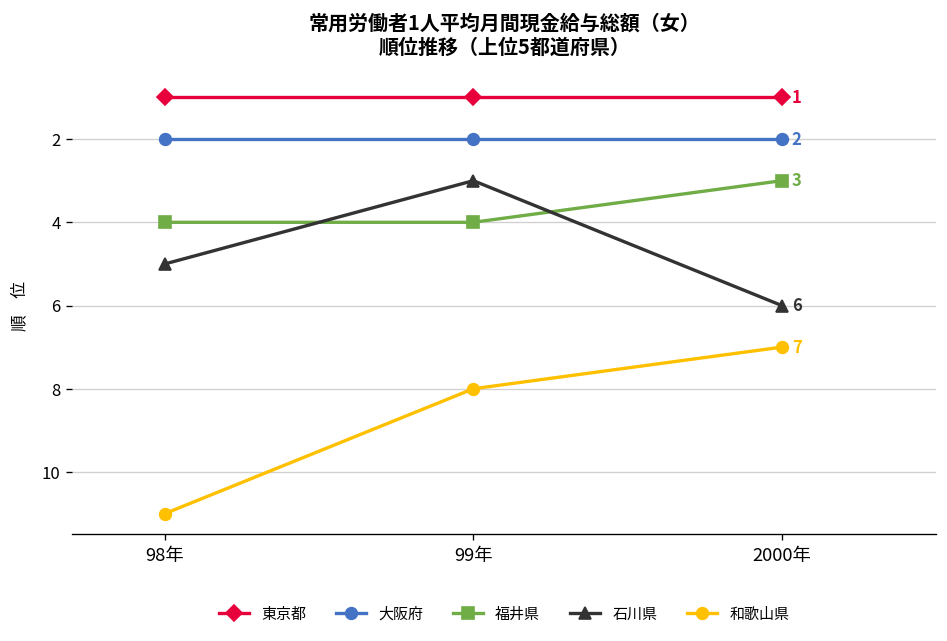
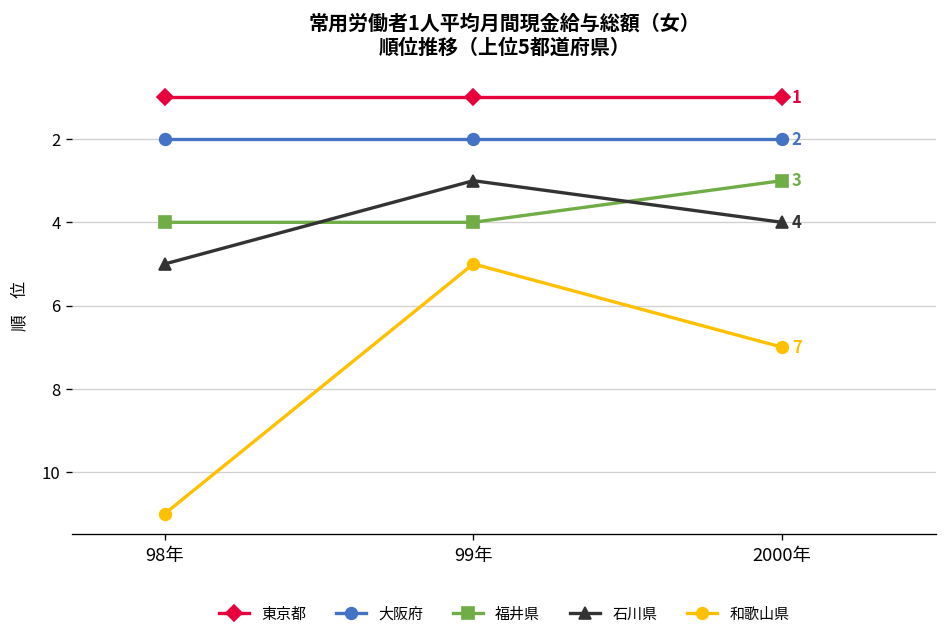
  {
    "東京都": {
      "2000年": 1
    },
    "大阪府": {
      "2000年": 2
    },
    "福井県": {
      "2000年": 3
    },
    "石川県": {
-     "2000年": 6
+     "2000年": 4
    },
    "和歌山県": {
      "98年": 11,
-     "99年": 8
+     "99年": 5
    }
  }
